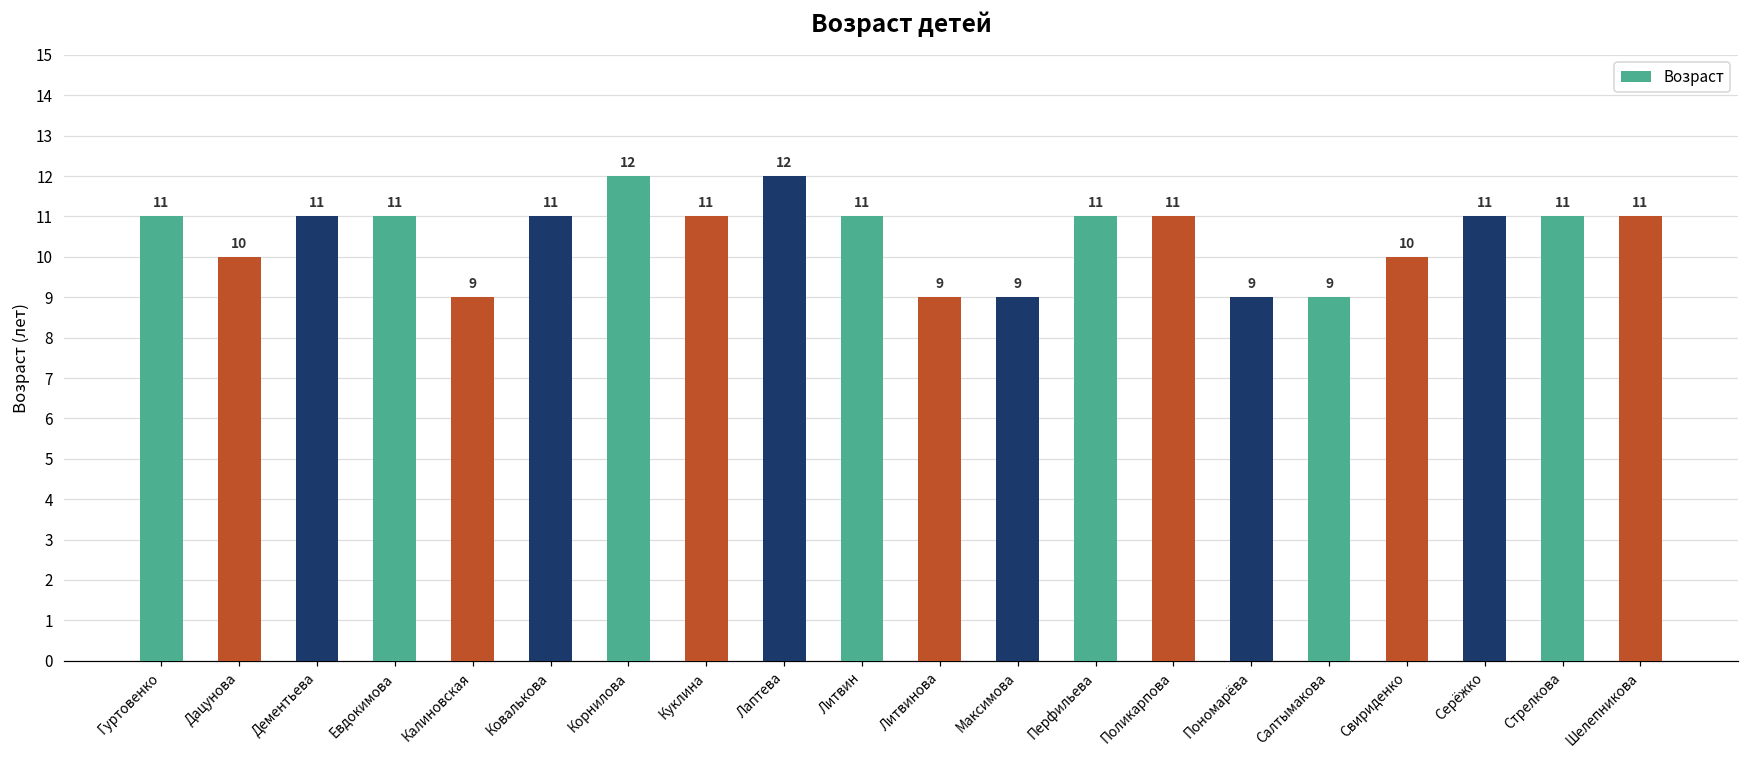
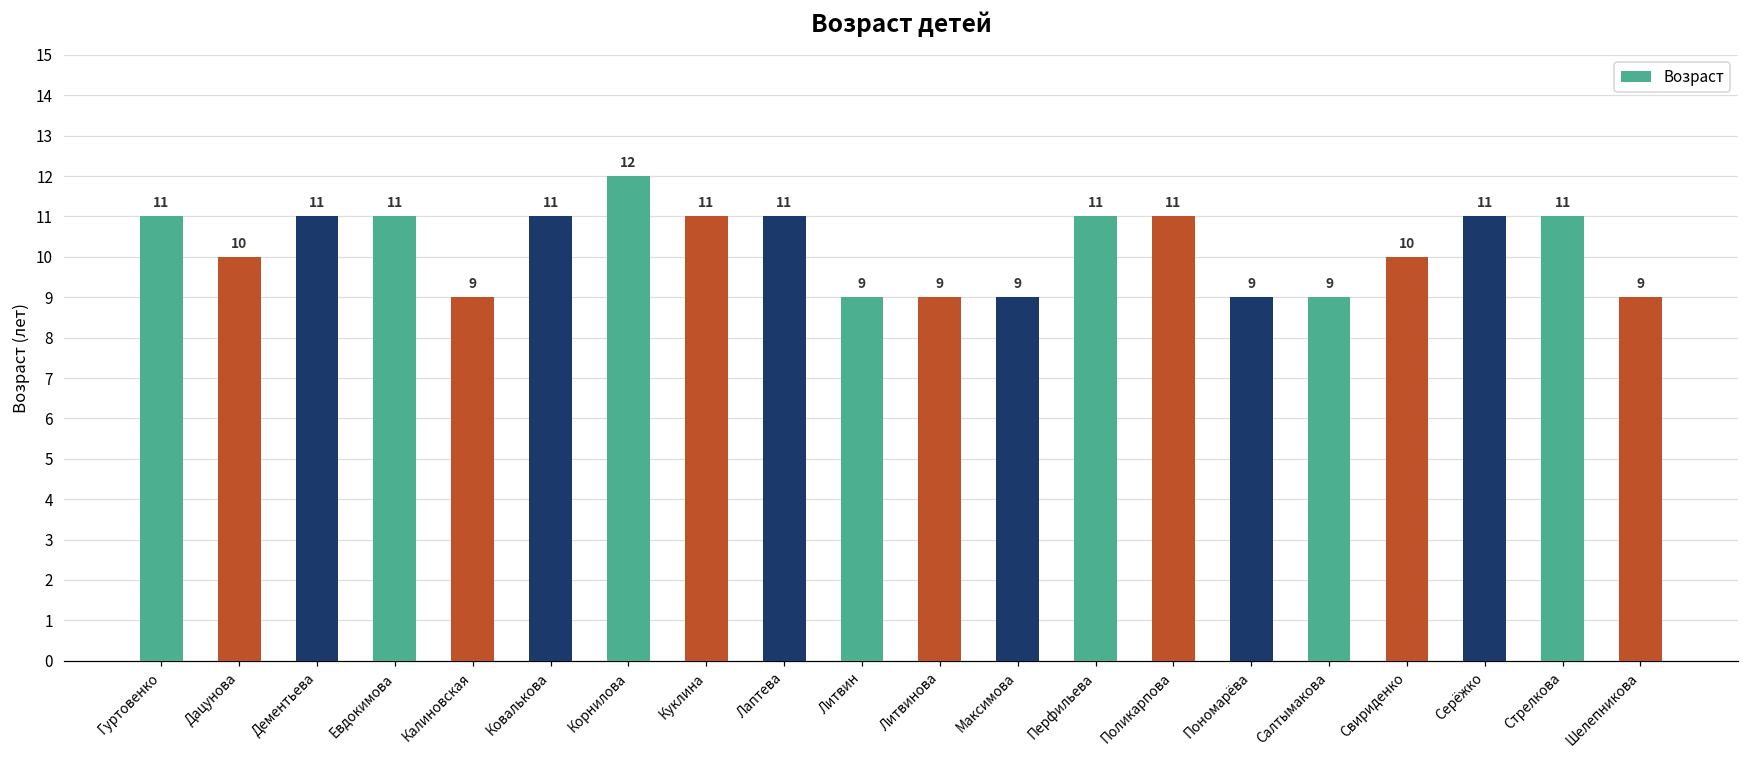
  {
    "Гуртовенко": 11,
    "Дацунова": 10,
    "Дементьева": 11,
    "Евдокимова": 11,
    "Калиновская": 9,
    "Ковалькова": 11,
    "Корнилова": 12,
    "Куклина": 11,
-   "Лаптева": 12,
-   "Литвин": 11,
+   "Лаптева": 11,
+   "Литвин": 9,
    "Литвинова": 9,
    "Максимова": 9,
    "Перфильева": 11,
    "Поликарпова": 11,
    "Пономарёва": 9,
    "Салтымакова": 9,
    "Свириденко": 10,
    "Серёжко": 11,
    "Стрелкова": 11,
-   "Шелепникова": 11
+   "Шелепникова": 9
  }
